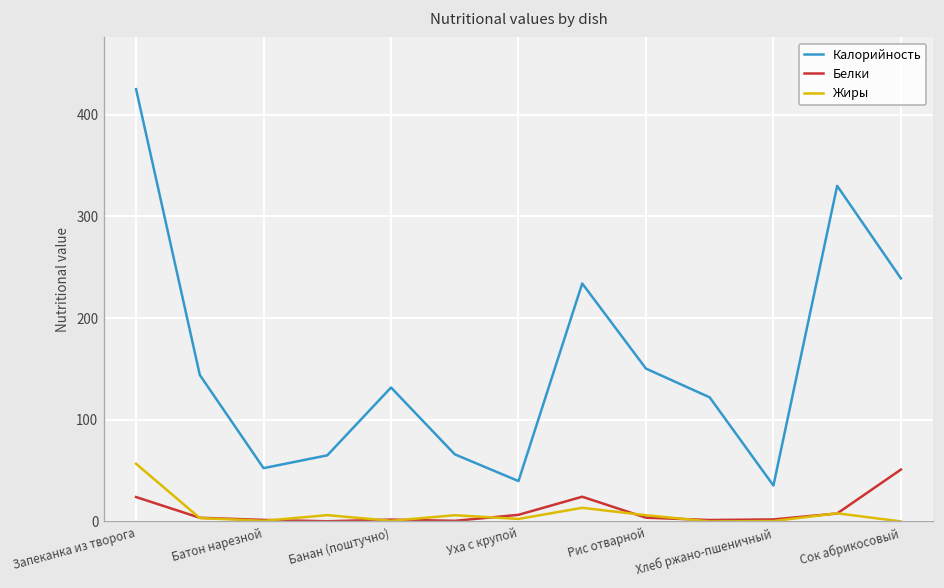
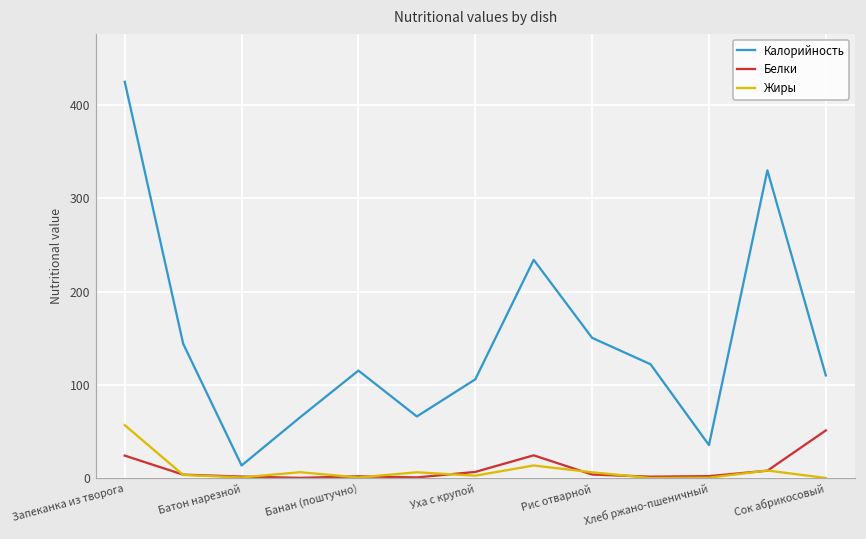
  {
    "Калорийность": {
      "Запеканка из творога": 430,
-     "Батон нарезной": 50,
-     "Банан (поштучно)": 130,
-     "Уха с крупой": 40,
+     "Батон нарезной": 10,
+     "Банан (поштучно)": 120,
+     "Уха с крупой": 110,
      "Рис отварной": 150,
      "Хлеб ржано-пшеничный": 40,
-     "Сок абрикосовый": 240
+     "Сок абрикосовый": 110
    },
    "Белки": {
      "Запеканка из творога": 20,
      "Уха с крупой": 10,
      "Сок абрикосовый": 50
    },
    "Жиры": {
      "Запеканка из творога": 60,
      "Уха с крупой": 0,
      "Сок абрикосовый": 0
    }
  }
